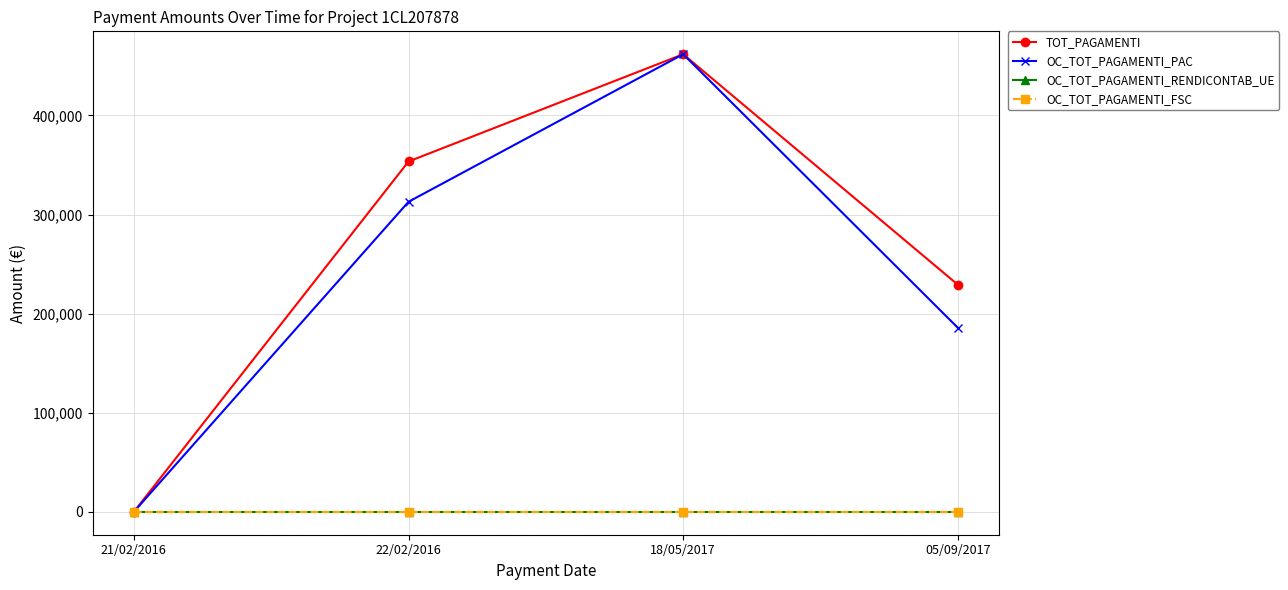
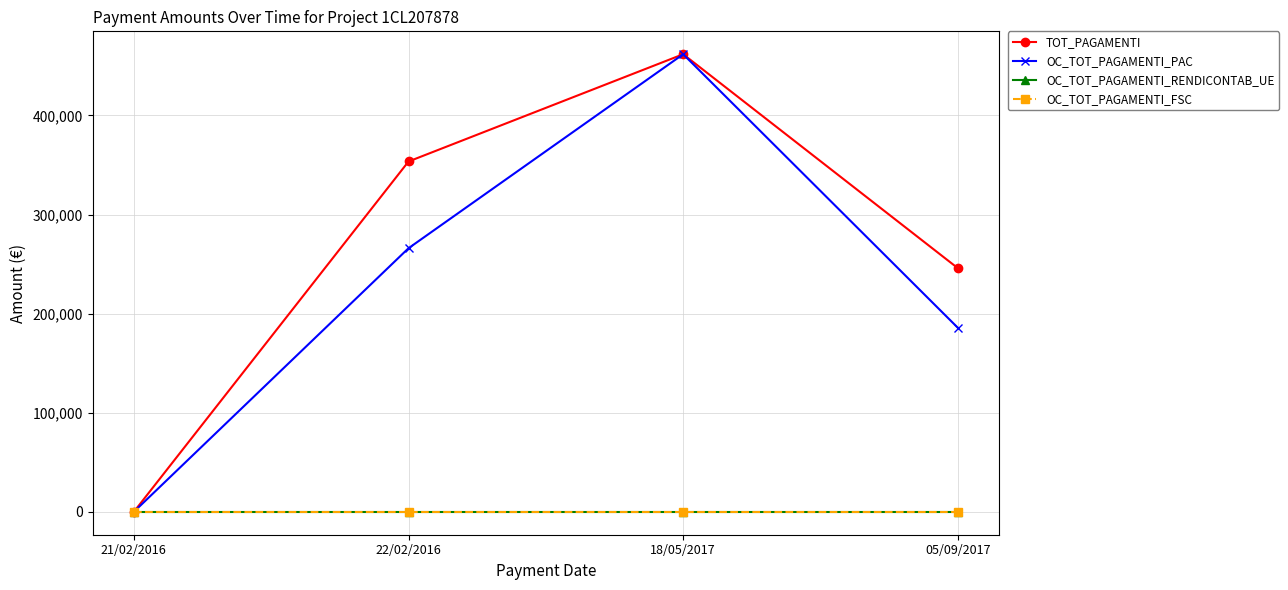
  {
    "TOT_PAGAMENTI": {
      "22/02/2016": "350,000",
-     "05/09/2017": "230,000"
+     "05/09/2017": "250,000"
    },
    "OC_TOT_PAGAMENTI_PAC": {
-     "22/02/2016": "310,000",
+     "22/02/2016": "270,000",
      "05/09/2017": "190,000"
    },
    "OC_TOT_PAGAMENTI_FSC": {
      "22/02/2016": "0",
      "18/05/2017": "0",
      "05/09/2017": "0"
    }
  }
